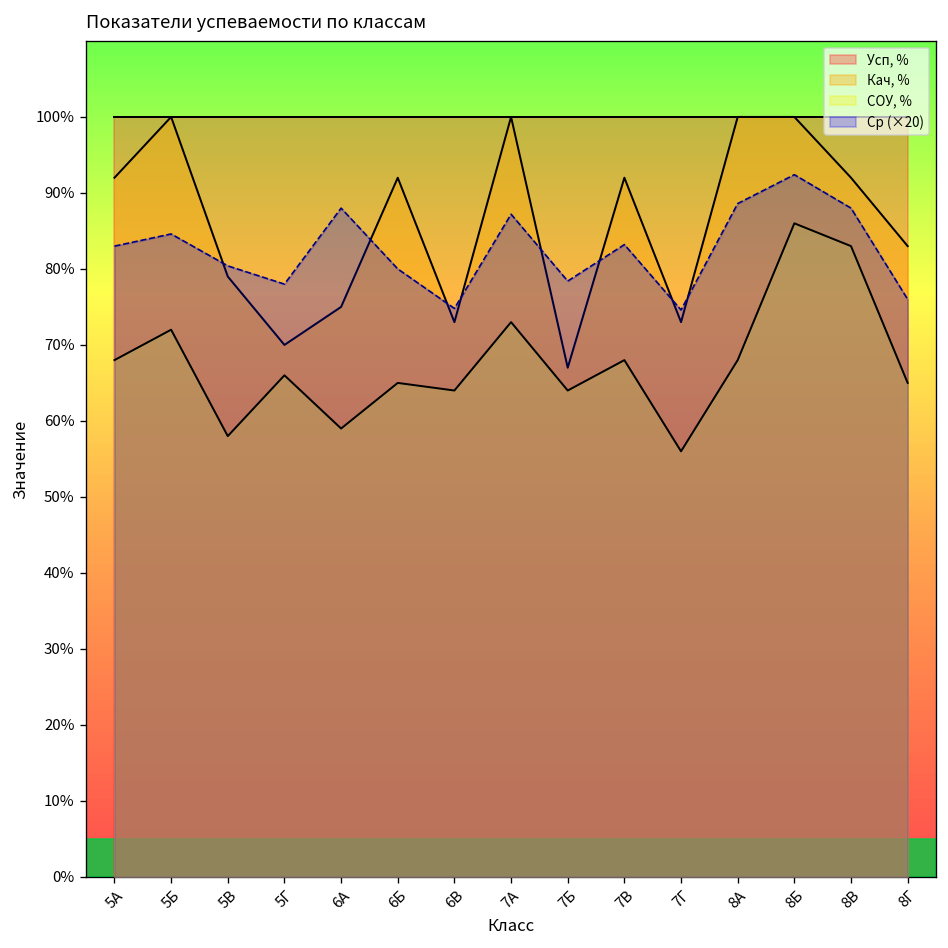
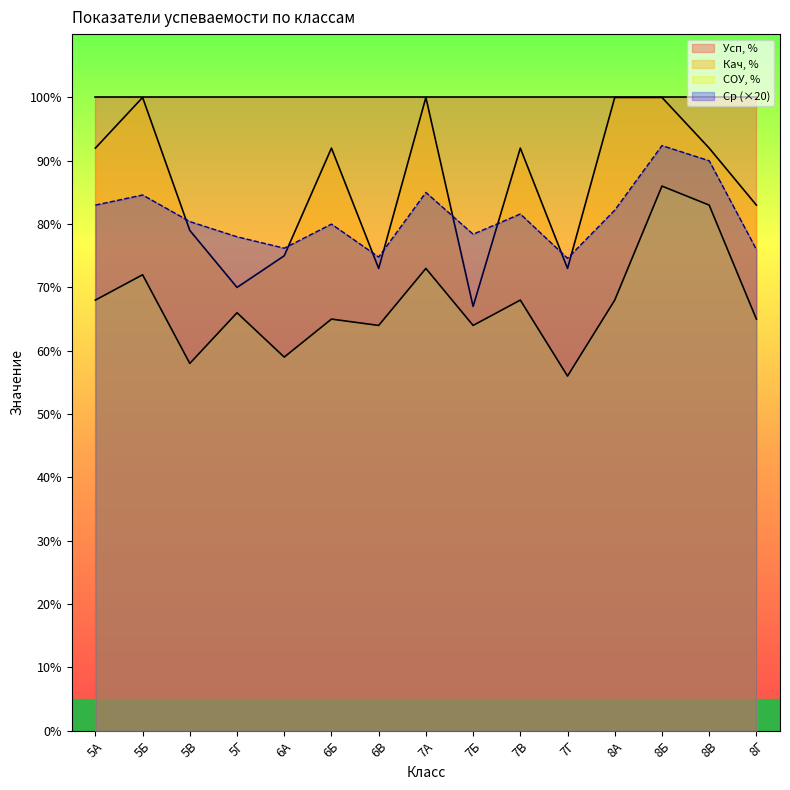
  {
    "Усп, %": {
      "5А": "100%",
      "5В": "100%",
      "5Г": "100%",
      "6А": "100%",
      "6Б": "100%",
      "6В": "100%",
      "7Б": "100%",
      "7В": "100%",
      "7Г": "100%"
    },
    "Ср (×20)": {
      "5А": "83%",
      "5Б": "85%",
      "5В": "80%",
      "5Г": "78%",
-     "6А": "88%",
+     "6А": "76%",
      "6Б": "80%",
      "6В": "75%",
-     "7А": "87%",
+     "7А": "85%",
      "7Б": "78%",
-     "7В": "83%",
+     "7В": "82%",
      "7Г": "75%",
-     "8А": "89%",
+     "8А": "82%",
      "8Б": "92%",
-     "8В": "88%",
+     "8В": "90%",
      "8Г": "76%"
    }
  }
